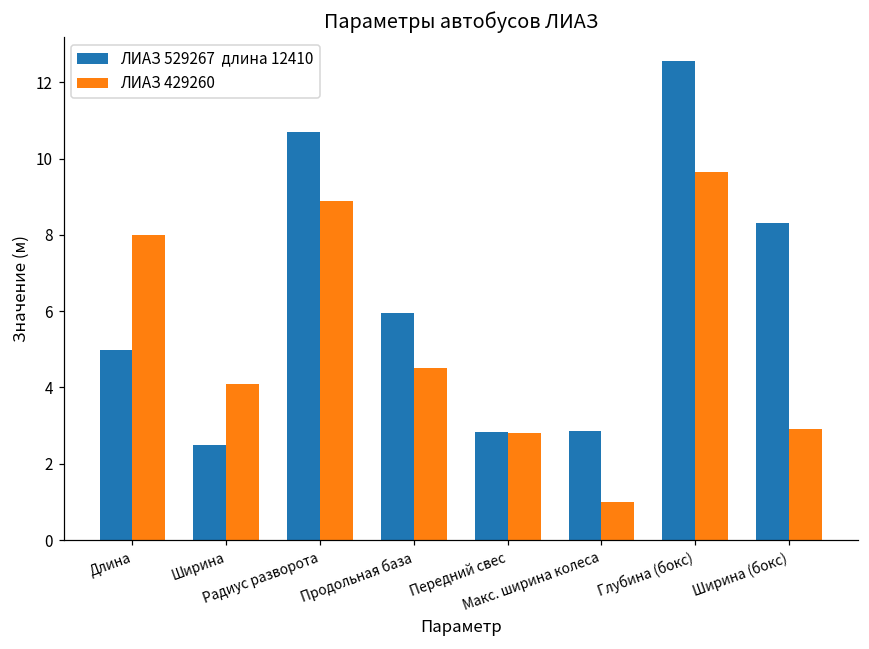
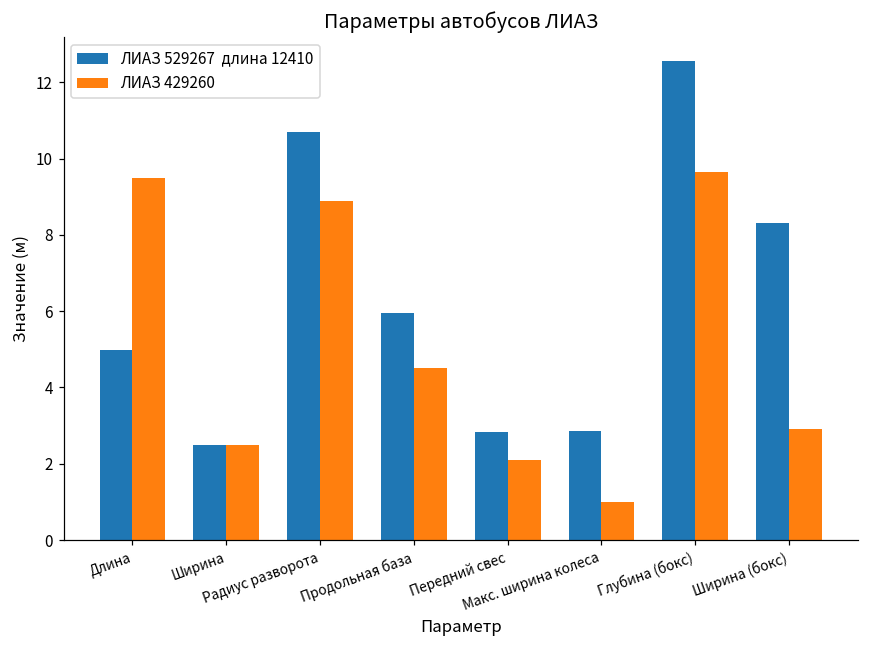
  {
    "ЛИАЗ 529267 длина 12410": {
      "Длина": 5.0,
      "Ширина": 2.5,
      "Радиус разворота": 10.7,
      "Продольная база": 6.0,
      "Передний свес": 2.8,
      "Макс. ширина колеса": 2.9,
      "Глубина (бокс)": 12.6,
      "Ширина (бокс)": 8.3
    },
    "ЛИАЗ 429260": {
-     "Длина": 8.0,
-     "Ширина": 4.1,
+     "Длина": 9.5,
+     "Ширина": 2.5,
      "Радиус разворота": 8.9,
      "Продольная база": 4.5,
-     "Передний свес": 2.8,
+     "Передний свес": 2.1,
      "Макс. ширина колеса": 1.0,
      "Глубина (бокс)": 9.7,
      "Ширина (бокс)": 2.9
    }
  }
